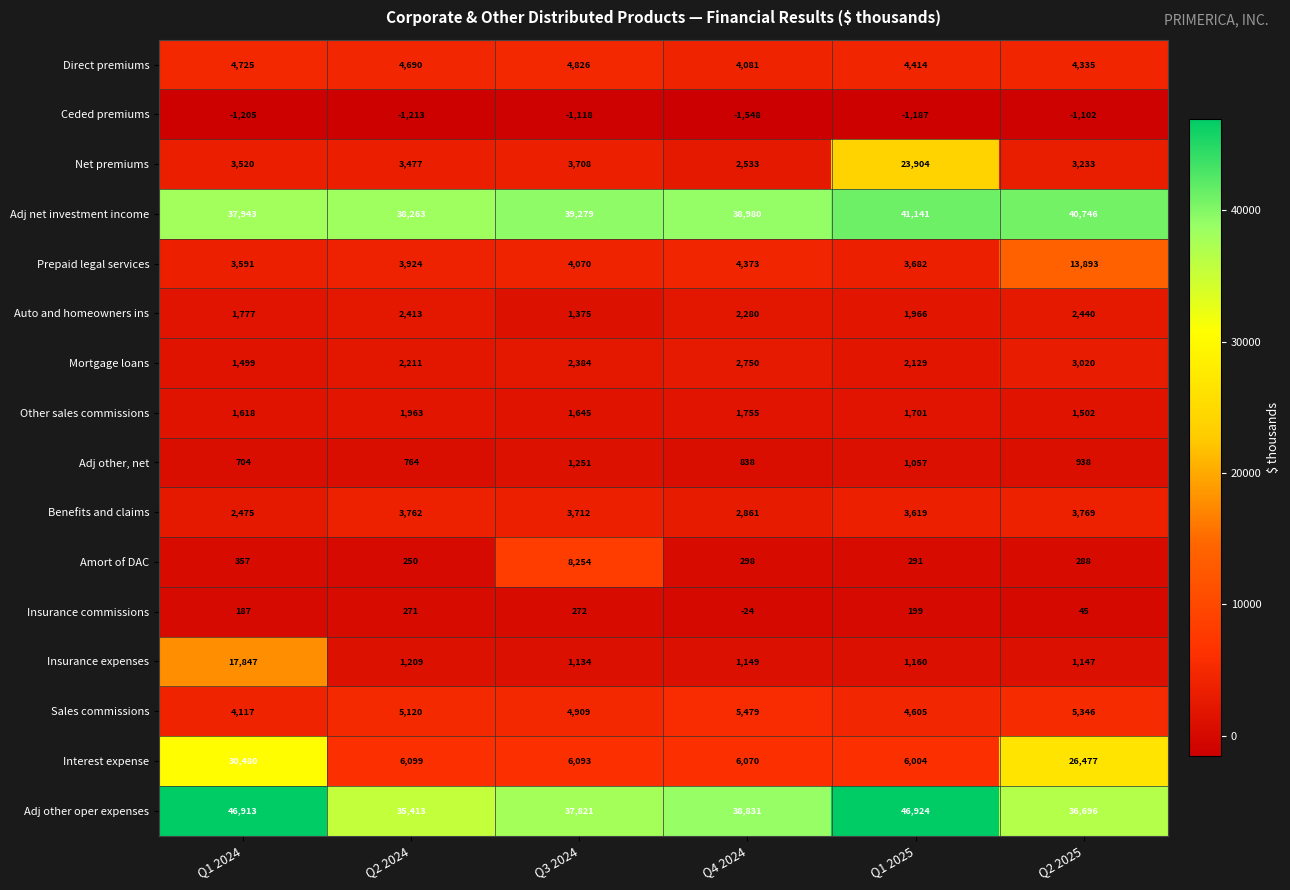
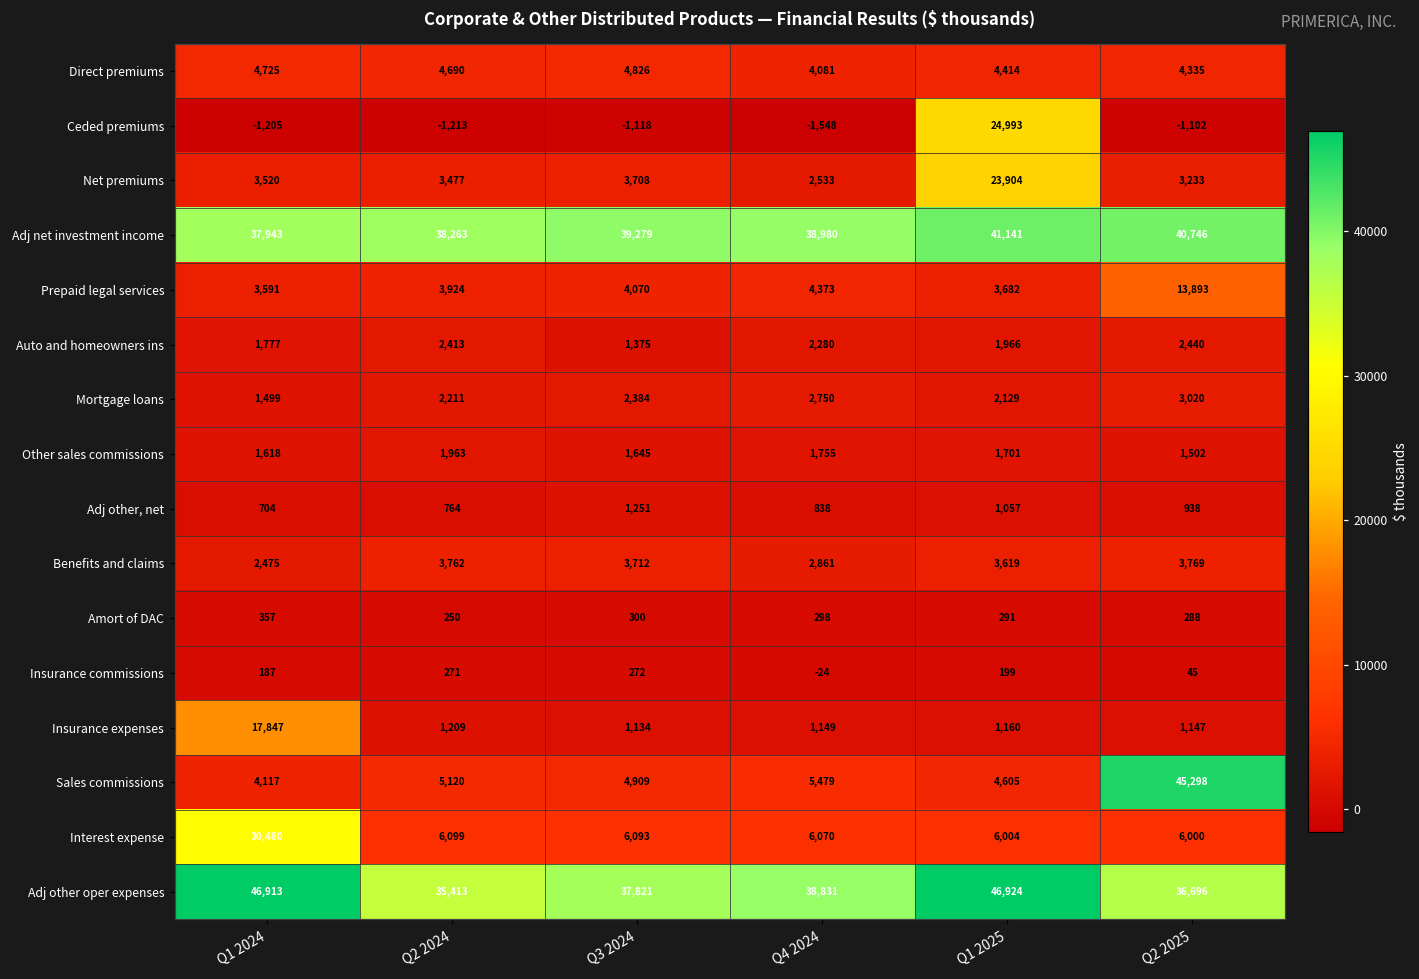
  {
    "Direct premiums": {
      "Q1 2024": "4,725",
      "Q2 2024": "4,690",
      "Q3 2024": "4,826",
      "Q4 2024": "4,081",
      "Q1 2025": "4,414",
      "Q2 2025": "4,335"
    },
    "Ceded premiums": {
      "Q1 2024": "-1,205",
      "Q2 2024": "-1,213",
      "Q3 2024": "-1,118",
      "Q4 2024": "-1,548",
-     "Q1 2025": "-1,187",
+     "Q1 2025": "24,993",
      "Q2 2025": "-1,102"
    },
    "Net premiums": {
      "Q1 2024": "3,520",
      "Q2 2024": "3,477",
      "Q3 2024": "3,708",
      "Q4 2024": "2,533",
      "Q1 2025": "23,904",
      "Q2 2025": "3,233"
    },
    "Adj net investment income": {
      "Q1 2024": "37,943",
      "Q2 2024": "38,263",
      "Q3 2024": "39,279",
      "Q4 2024": "38,980",
      "Q1 2025": "41,141",
      "Q2 2025": "40,746"
    },
    "Prepaid legal services": {
      "Q1 2024": "3,591",
      "Q2 2024": "3,924",
      "Q3 2024": "4,070",
      "Q4 2024": "4,373",
      "Q1 2025": "3,682",
      "Q2 2025": "13,893"
    },
    "Auto and homeowners ins": {
      "Q1 2024": "1,777",
      "Q2 2024": "2,413",
      "Q3 2024": "1,375",
      "Q4 2024": "2,280",
      "Q1 2025": "1,966",
      "Q2 2025": "2,440"
    },
    "Mortgage loans": {
      "Q1 2024": "1,499",
      "Q2 2024": "2,211",
      "Q3 2024": "2,384",
      "Q4 2024": "2,750",
      "Q1 2025": "2,129",
      "Q2 2025": "3,020"
    },
    "Other sales commissions": {
      "Q1 2024": "1,618",
      "Q2 2024": "1,963",
      "Q3 2024": "1,645",
      "Q4 2024": "1,755",
      "Q1 2025": "1,701",
      "Q2 2025": "1,502"
    },
    "Adj other, net": {
      "Q1 2024": "704",
      "Q2 2024": "764",
      "Q3 2024": "1,251",
      "Q4 2024": "838",
      "Q1 2025": "1,057",
      "Q2 2025": "938"
    },
    "Benefits and claims": {
      "Q1 2024": "2,475",
      "Q2 2024": "3,762",
      "Q3 2024": "3,712",
      "Q4 2024": "2,861",
      "Q1 2025": "3,619",
      "Q2 2025": "3,769"
    },
    "Amort of DAC": {
      "Q1 2024": "357",
      "Q2 2024": "250",
-     "Q3 2024": "8,254",
+     "Q3 2024": "300",
      "Q4 2024": "298",
      "Q1 2025": "291",
      "Q2 2025": "288"
    },
    "Insurance commissions": {
      "Q1 2024": "187",
      "Q2 2024": "271",
      "Q3 2024": "272",
      "Q4 2024": "-24",
      "Q1 2025": "199",
      "Q2 2025": "45"
    },
    "Insurance expenses": {
      "Q1 2024": "17,847",
      "Q2 2024": "1,209",
      "Q3 2024": "1,134",
      "Q4 2024": "1,149",
      "Q1 2025": "1,160",
      "Q2 2025": "1,147"
    },
    "Sales commissions": {
      "Q1 2024": "4,117",
      "Q2 2024": "5,120",
      "Q3 2024": "4,909",
      "Q4 2024": "5,479",
      "Q1 2025": "4,605",
-     "Q2 2025": "5,346"
+     "Q2 2025": "45,298"
    },
    "Interest expense": {
      "Q1 2024": "30,480",
      "Q2 2024": "6,099",
      "Q3 2024": "6,093",
      "Q4 2024": "6,070",
      "Q1 2025": "6,004",
-     "Q2 2025": "26,477"
+     "Q2 2025": "6,000"
    },
    "Adj other oper expenses": {
      "Q1 2024": "46,913",
      "Q2 2024": "35,413",
      "Q3 2024": "37,821",
      "Q4 2024": "38,831",
      "Q1 2025": "46,924",
      "Q2 2025": "36,696"
    }
  }
